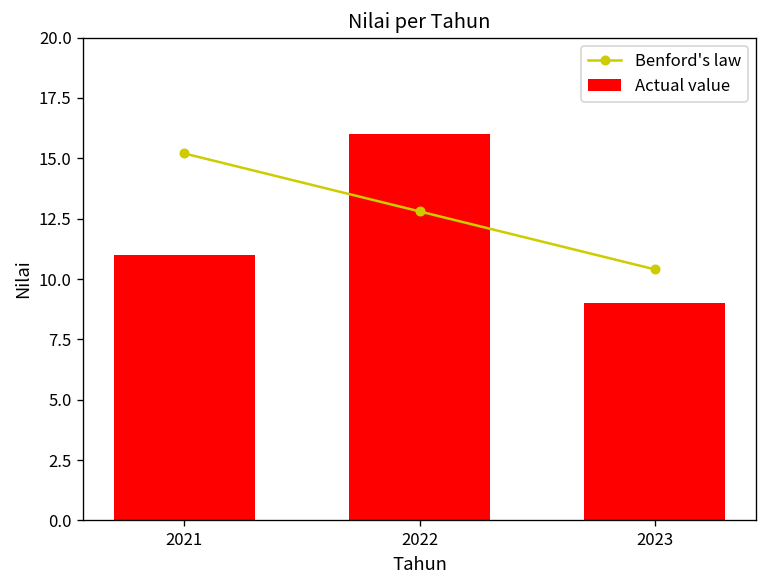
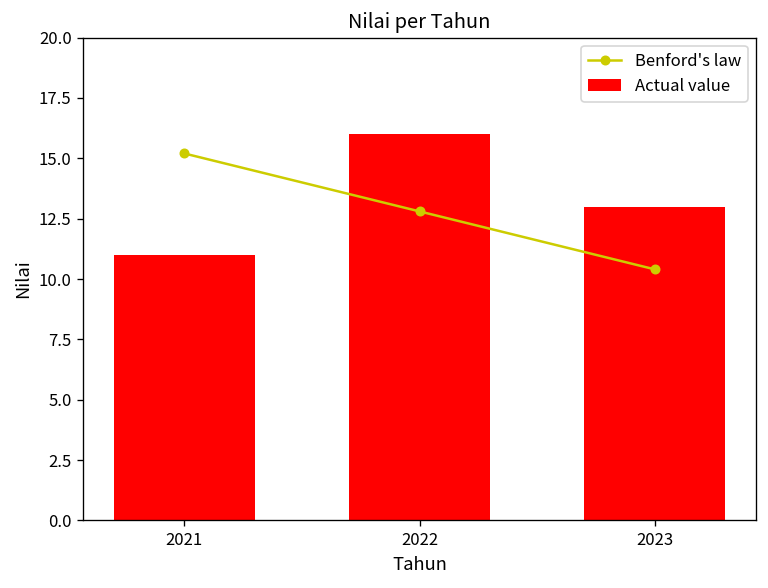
  {
    "Benford's law": {
      "2021": 15.2,
      "2022": 12.8,
      "2023": 10.4
    },
    "Actual value": {
      "2021": 11,
      "2022": 16,
-     "2023": 9
+     "2023": 13
    }
  }
